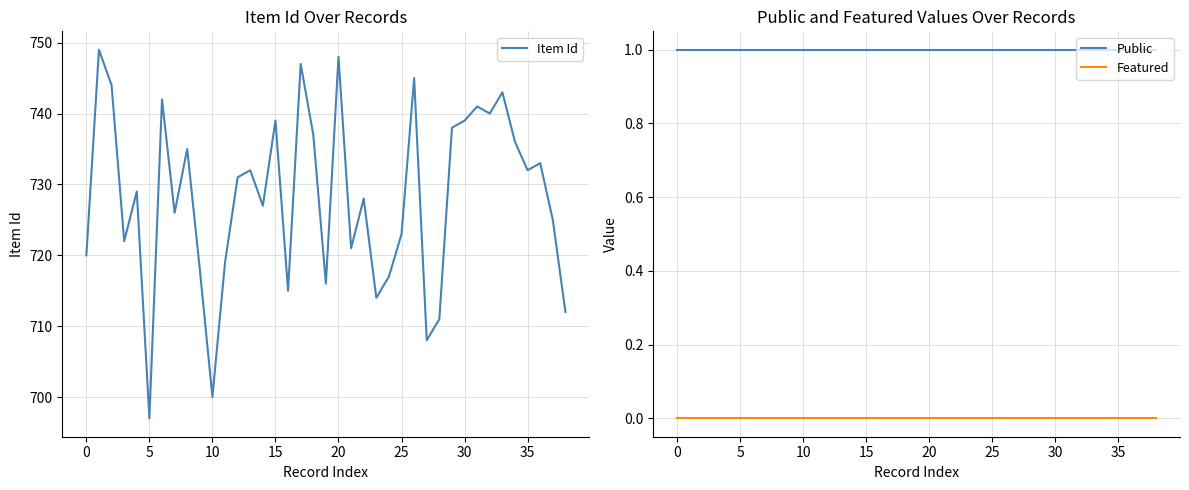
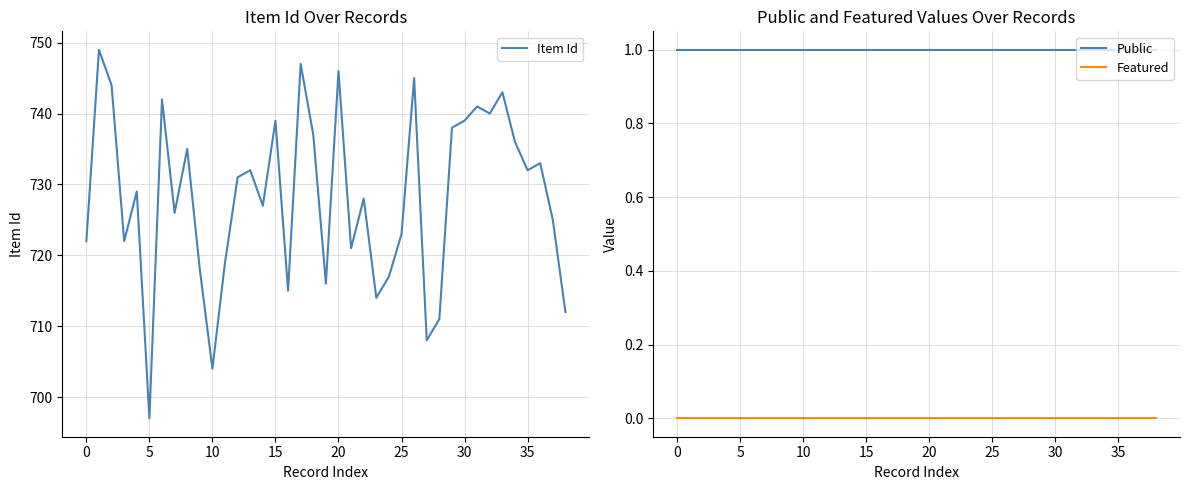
  {
    "Item Id Over Records": {
-     "0": 720,
+     "0": 722,
      "5": 697,
-     "10": 700,
+     "10": 704,
      "15": 739,
-     "20": 748,
+     "20": 746,
      "25": 723,
      "30": 739,
      "35": 732
    },
    "Public and Featured Values Over Records": {
      "Public": {
        "0": 1.00,
        "5": 1.00,
        "10": 1.00,
        "15": 1.00,
        "20": 1.00,
        "25": 1.00,
        "30": 1.00
      },
      "Featured": {
        "0": 0.00,
        "5": 0.00,
        "10": 0.00,
        "15": 0.00,
        "20": 0.00,
        "25": 0.00,
        "30": 0.00,
        "35": 0.00
      }
    }
  }
